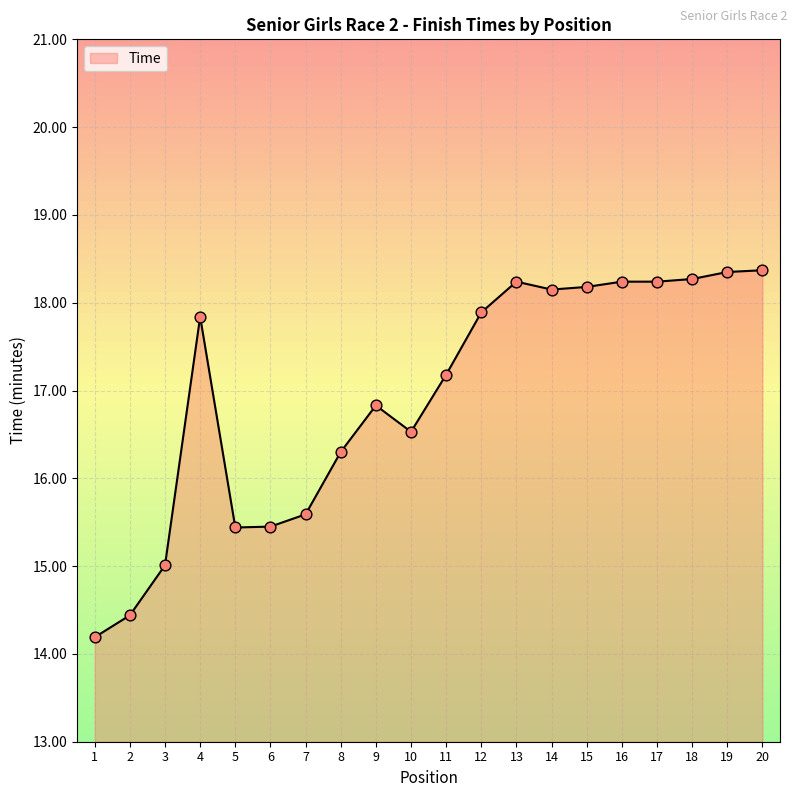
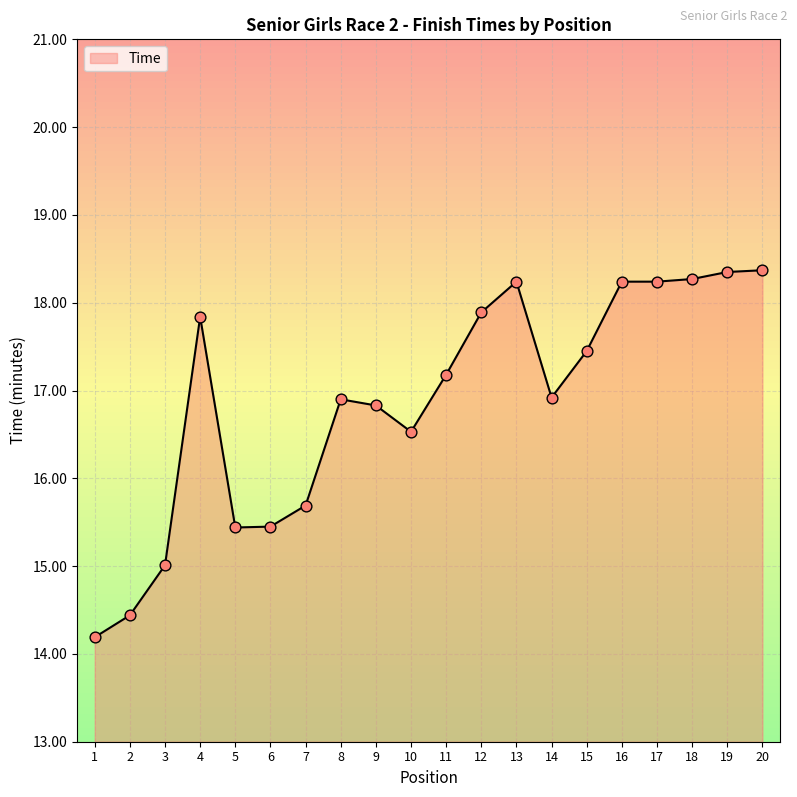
  {
    "1": 14.2,
    "2": 14.4,
    "3": 15.0,
    "4": 17.8,
    "5": 15.4,
    "6": 15.5,
-   "7": 15.6,
-   "8": 16.3,
+   "7": 15.7,
+   "8": 16.9,
    "9": 16.8,
    "10": 16.5,
    "11": 17.2,
    "12": 17.9,
    "13": 18.2,
-   "14": 18.2,
-   "15": 18.2,
+   "14": 16.9,
+   "15": 17.5,
    "16": 18.2,
    "17": 18.2,
    "18": 18.3,
    "19": 18.4,
    "20": 18.4
  }
